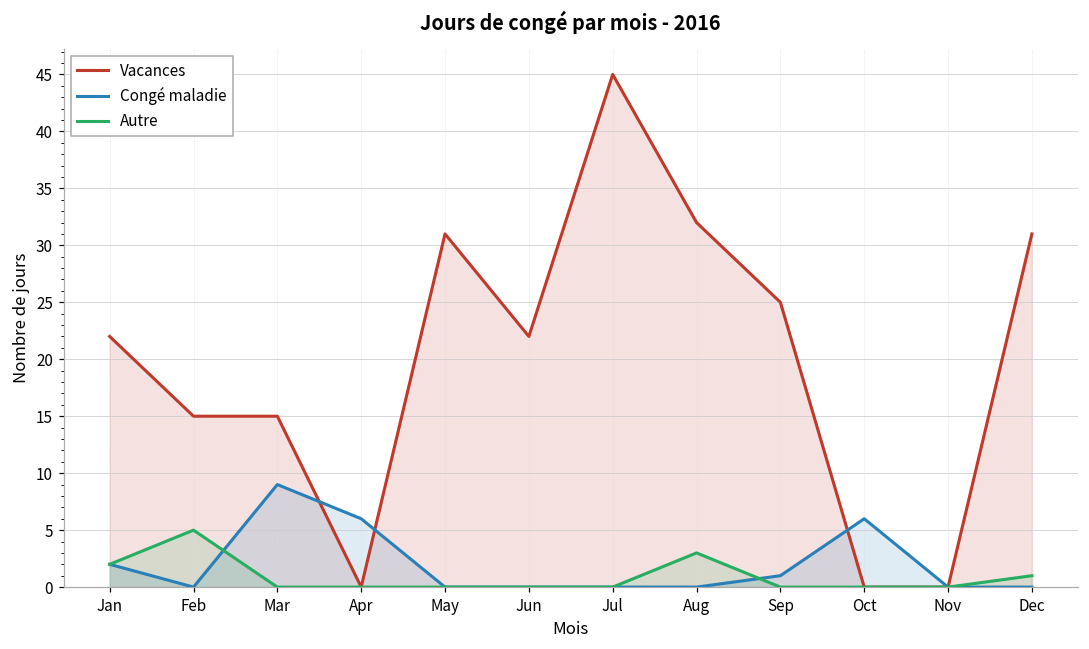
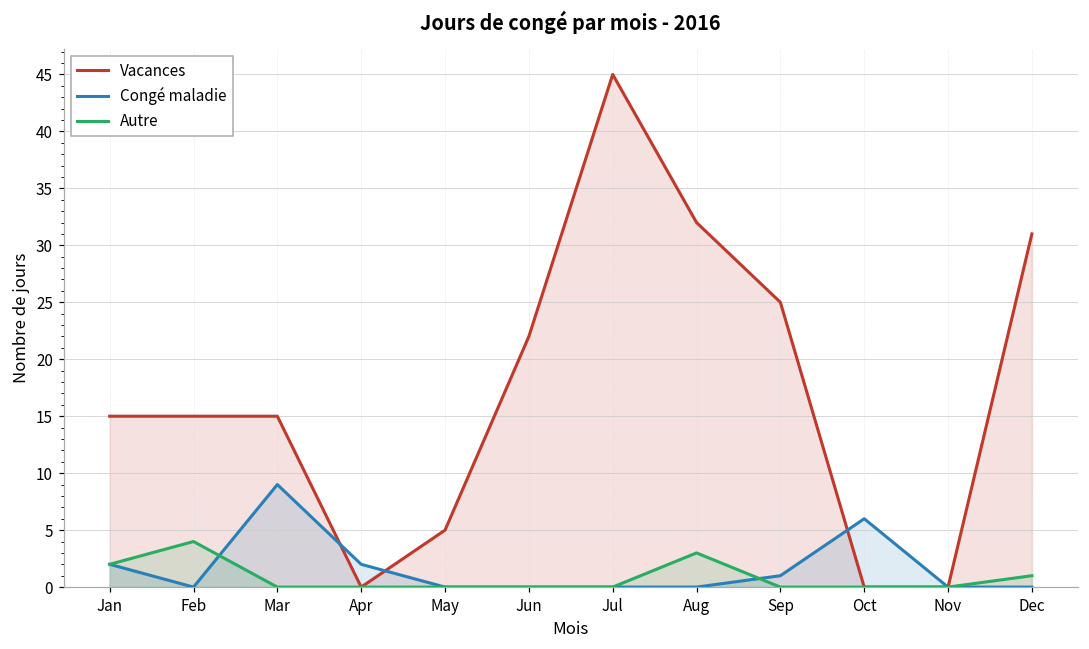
  {
    "Vacances": {
-     "Jan": 22,
+     "Jan": 15,
      "Feb": 15,
      "Mar": 15,
-     "May": 31,
+     "May": 5,
      "Jun": 22,
      "Jul": 45,
      "Aug": 32,
      "Sep": 25,
      "Dec": 31
    },
    "Congé maladie": {
      "Feb": 0,
      "Mar": 9,
-     "Apr": 6,
+     "Apr": 2,
      "Aug": 0,
      "Sep": 1,
      "Oct": 6,
      "Dec": 0
    },
    "Autre": {
-     "Feb": 5,
+     "Feb": 4,
      "Mar": 0,
      "Aug": 3,
      "Sep": 0,
      "Dec": 1
    }
  }
